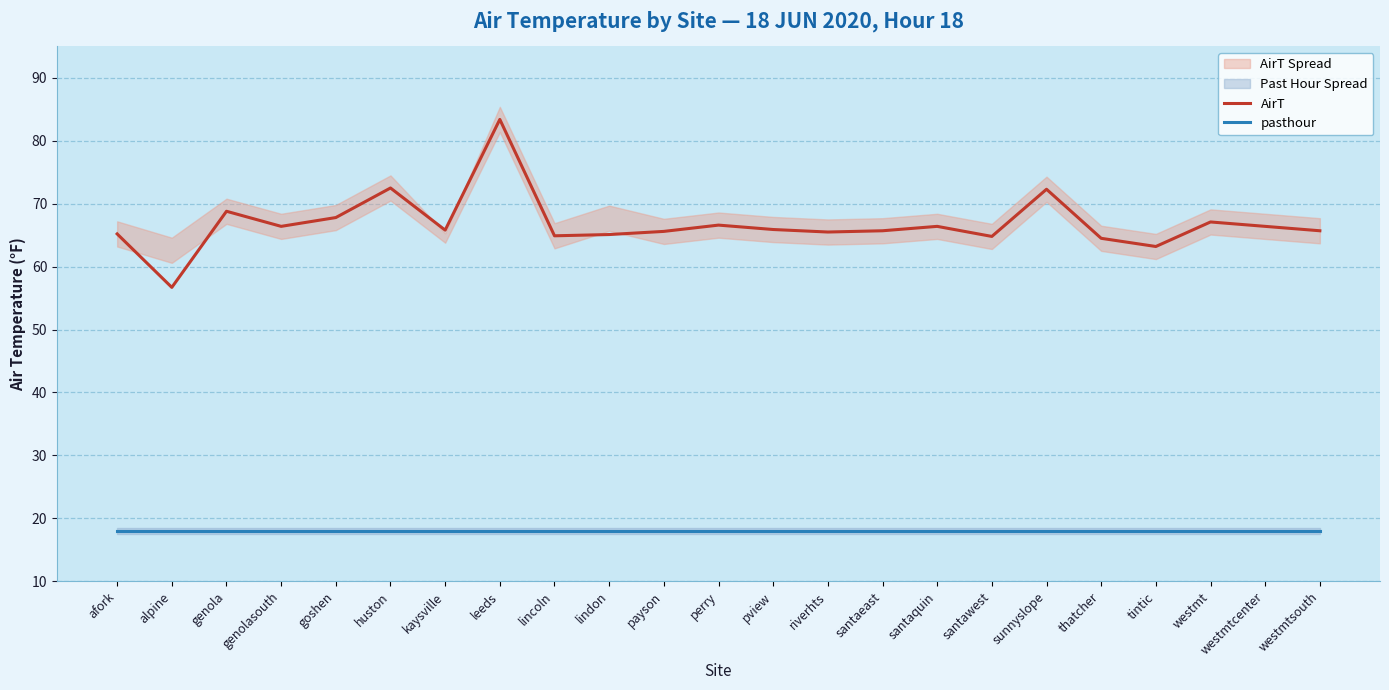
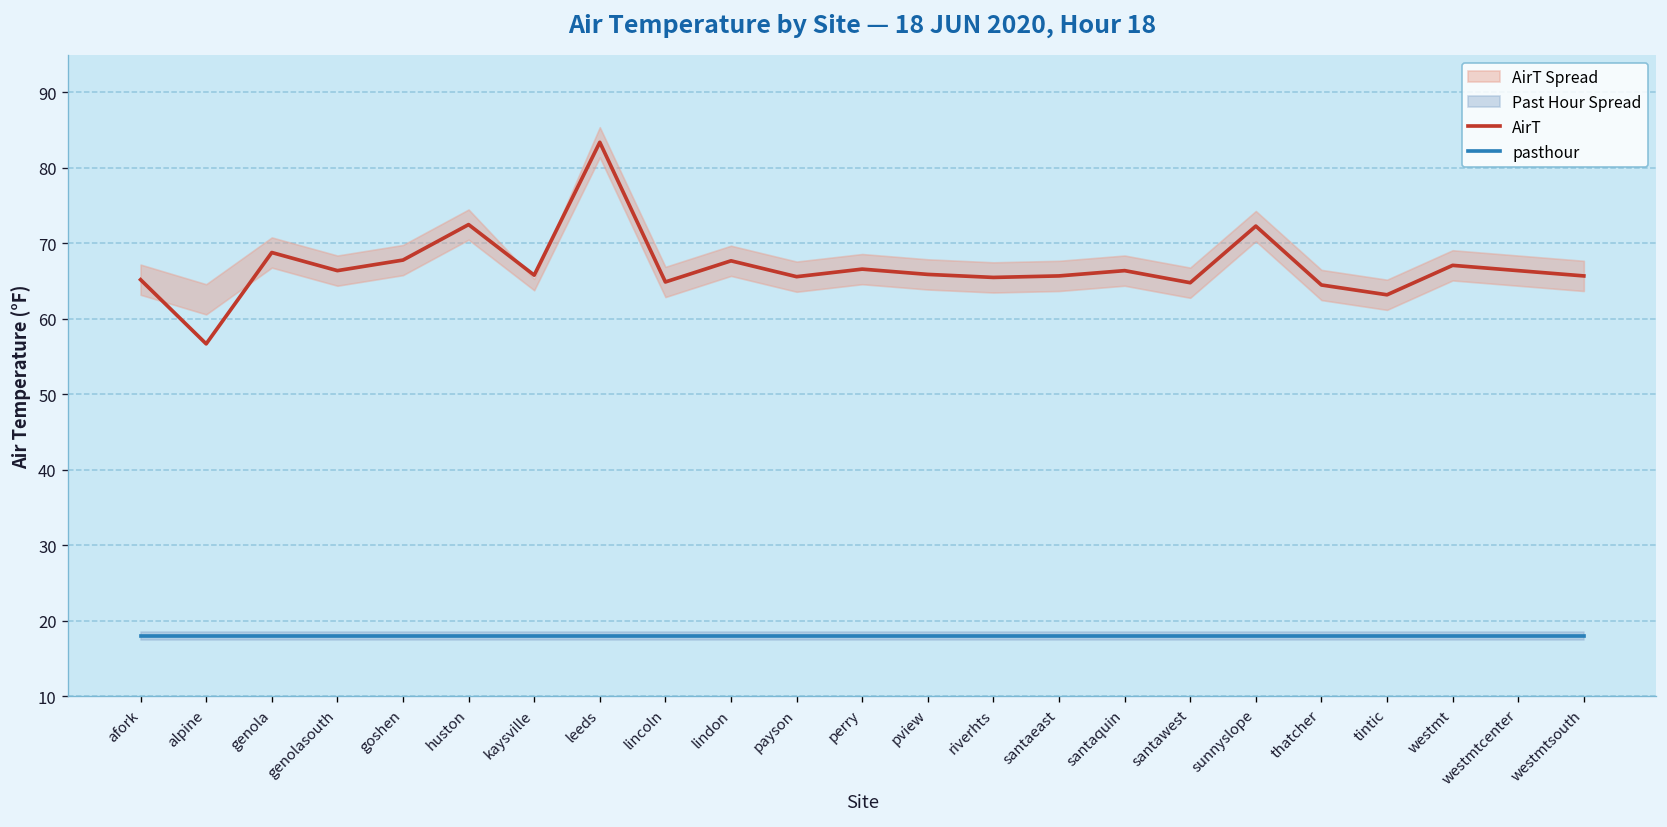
  {
    "AirT": {
      "afork": 65,
      "alpine": 57,
      "genola": 69,
      "genolasouth": 66,
      "goshen": 68,
      "huston": 73,
      "kaysville": 66,
      "leeds": 83,
      "lincoln": 65,
-     "lindon": 65,
+     "lindon": 68,
      "payson": 66,
      "perry": 67,
      "pview": 66,
      "riverhts": 66,
      "santaeast": 66,
      "santaquin": 66,
      "santawest": 65,
      "sunnyslope": 72,
      "thatcher": 65,
      "tintic": 63,
      "westmt": 67,
      "westmtcenter": 66,
      "westmtsouth": 66
    },
    "pasthour": {
      "afork": 18,
      "alpine": 18,
      "genola": 18,
      "genolasouth": 18,
      "goshen": 18,
      "huston": 18,
      "kaysville": 18,
      "leeds": 18,
      "lincoln": 18,
      "lindon": 18,
      "payson": 18,
      "perry": 18,
      "pview": 18,
      "riverhts": 18,
      "santaeast": 18,
      "santaquin": 18,
      "santawest": 18,
      "sunnyslope": 18,
      "thatcher": 18,
      "tintic": 18,
      "westmt": 18,
      "westmtcenter": 18,
      "westmtsouth": 18
    },
    "Past Hour Spread": {
      "afork": 19,
      "alpine": 19,
      "genola": 19,
      "genolasouth": 19,
      "goshen": 19,
      "huston": 19,
      "kaysville": 19,
      "leeds": 19,
      "lincoln": 19,
      "lindon": 19,
      "payson": 19,
      "perry": 19,
      "pview": 19,
      "riverhts": 19,
      "santaeast": 19,
      "santaquin": 19,
      "santawest": 19,
      "sunnyslope": 19,
      "thatcher": 19,
      "tintic": 19,
      "westmt": 19,
      "westmtcenter": 19,
      "westmtsouth": 19
    }
  }
